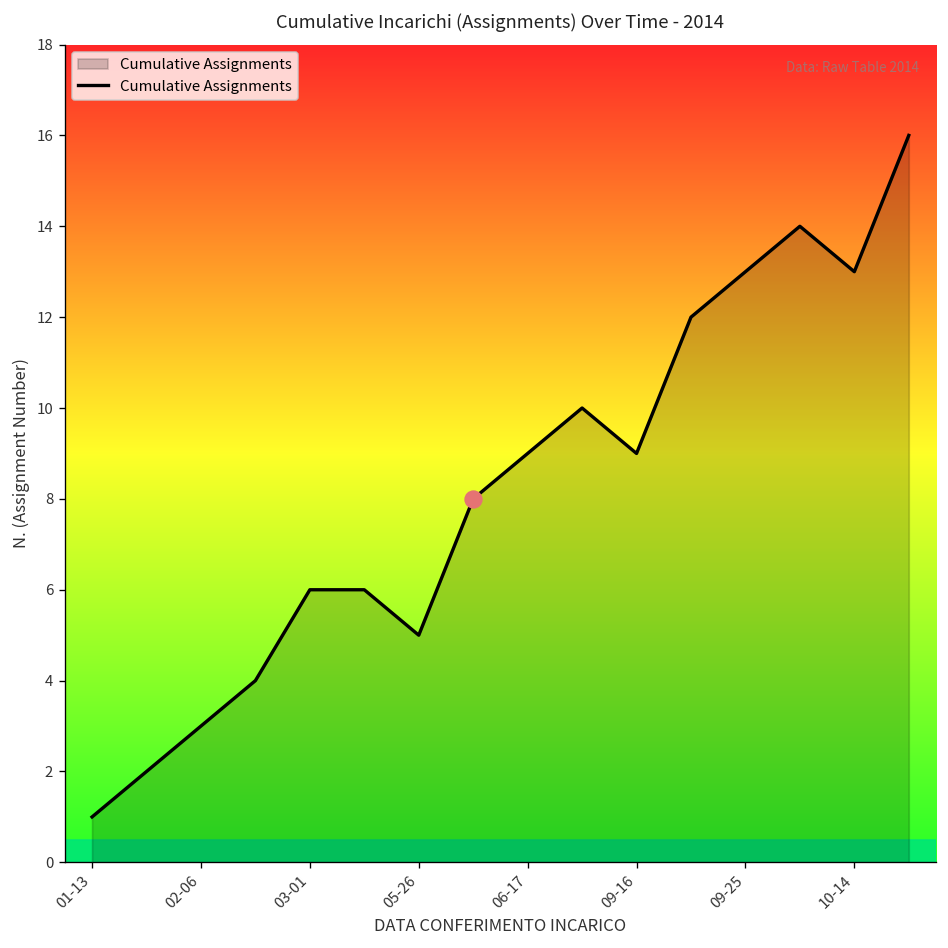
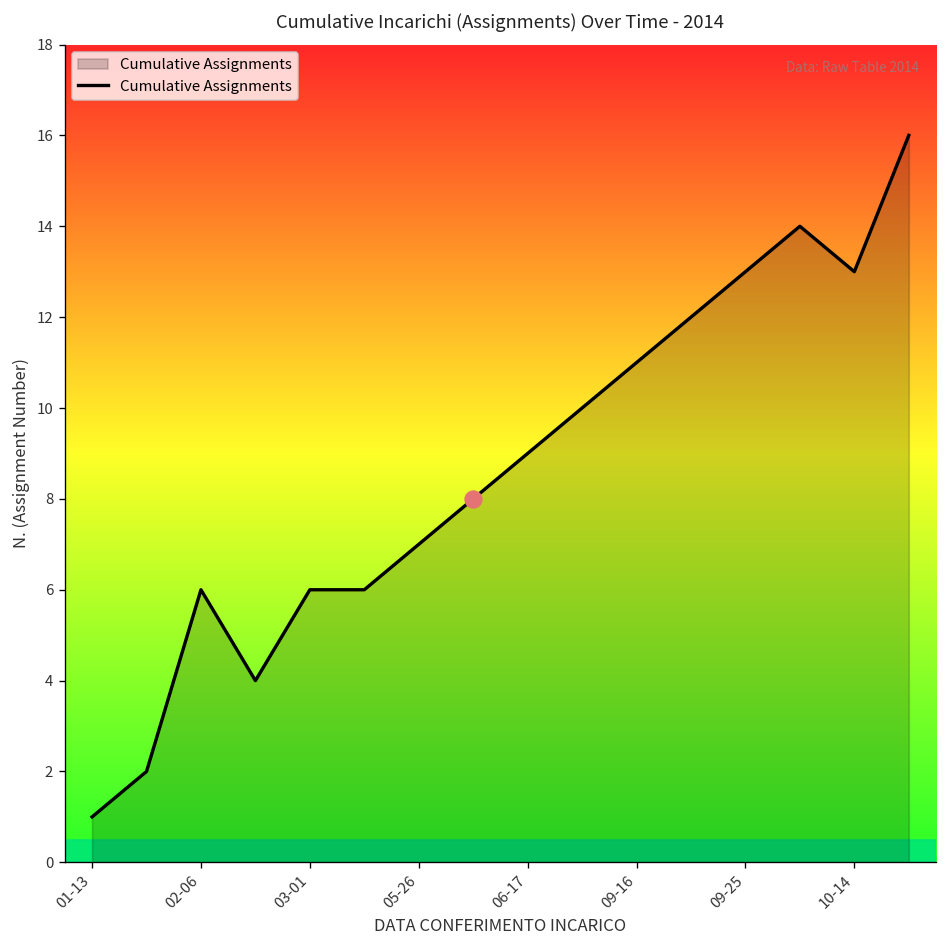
  {
    "Cumulative Assignments": {
      "01-13": 1,
-     "02-06": 3,
+     "02-06": 6,
      "03-01": 6,
-     "05-26": 5,
+     "05-26": 7,
      "06-17": 9,
-     "09-16": 9,
+     "09-16": 11,
      "09-25": 13,
      "10-14": 13
    }
  }
